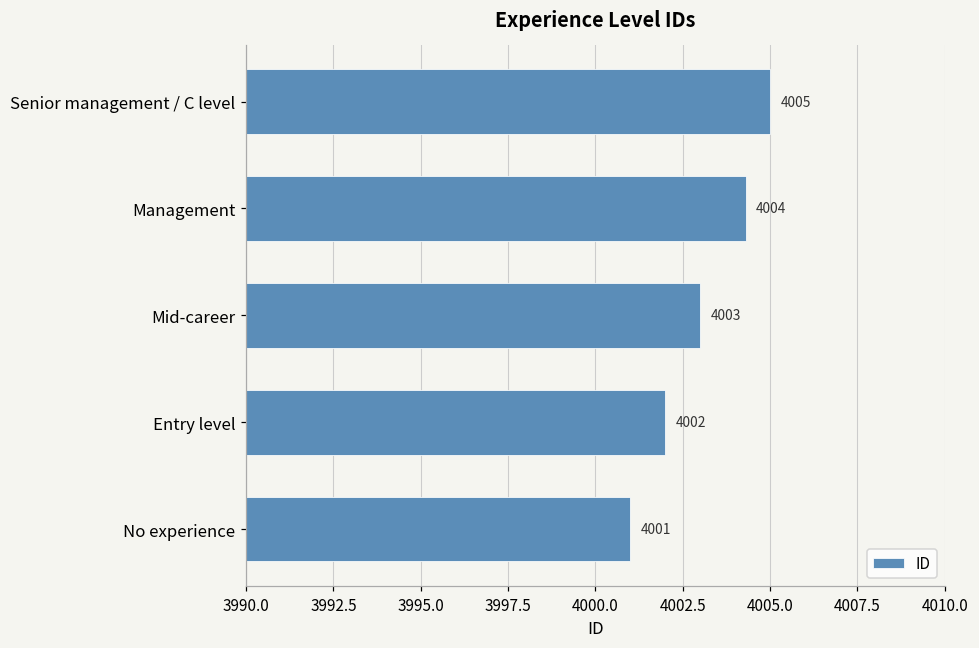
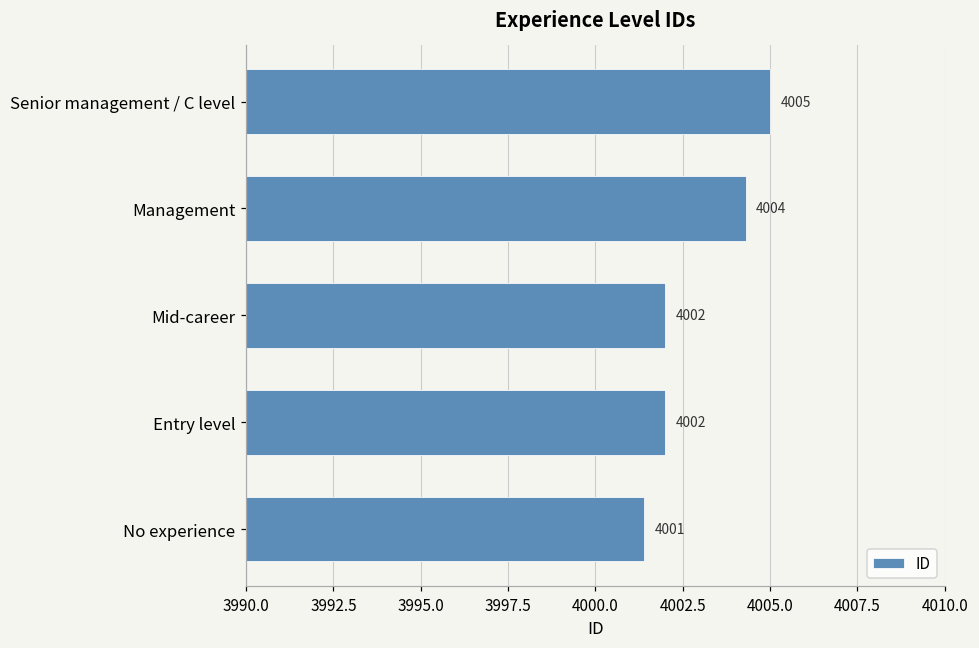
  {
    "Senior management / C level": 4005,
    "Management": 4004,
-   "Mid-career": 4003,
+   "Mid-career": 4002,
    "Entry level": 4002,
-   "No experience": 4001.0
+   "No experience": 4001.4
  }
